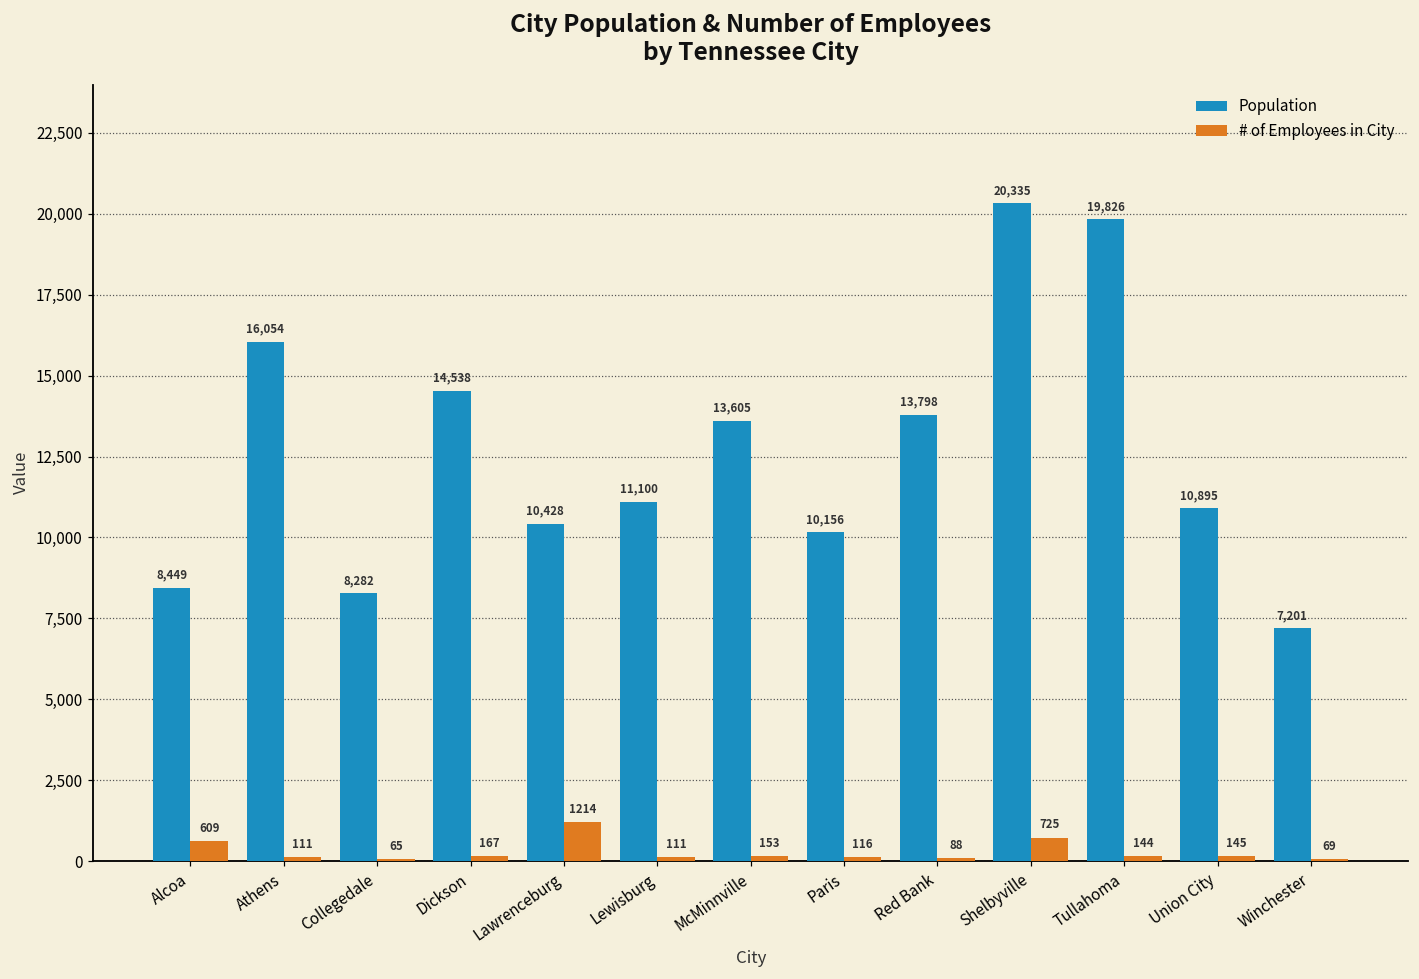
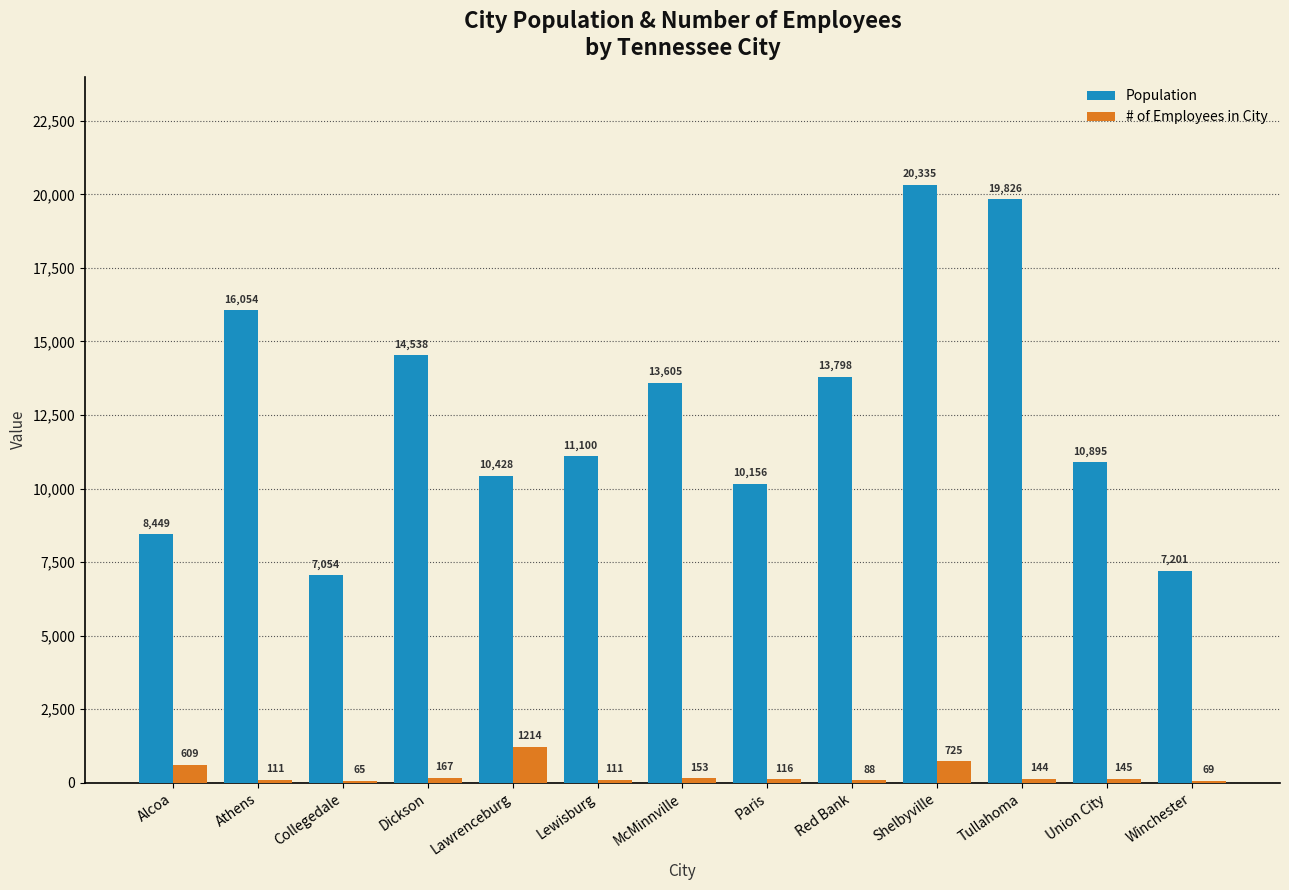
  {
    "Population": {
      "Alcoa": "8,449",
      "Athens": "16,054",
-     "Collegedale": "8,282",
+     "Collegedale": "7,054",
      "Dickson": "14,538",
      "Lawrenceburg": "10,428",
      "Lewisburg": "11,100",
      "McMinnville": "13,605",
      "Paris": "10,156",
      "Red Bank": "13,798",
      "Shelbyville": "20,335",
      "Tullahoma": "19,826",
      "Union City": "10,895",
      "Winchester": "7,201"
    },
    "# of Employees in City": {
      "Alcoa": "609",
      "Athens": "111",
      "Collegedale": "65",
      "Dickson": "167",
      "Lawrenceburg": "1214",
      "Lewisburg": "111",
      "McMinnville": "153",
      "Paris": "116",
      "Red Bank": "88",
      "Shelbyville": "725",
      "Tullahoma": "144",
      "Union City": "145",
      "Winchester": "69"
    }
  }
